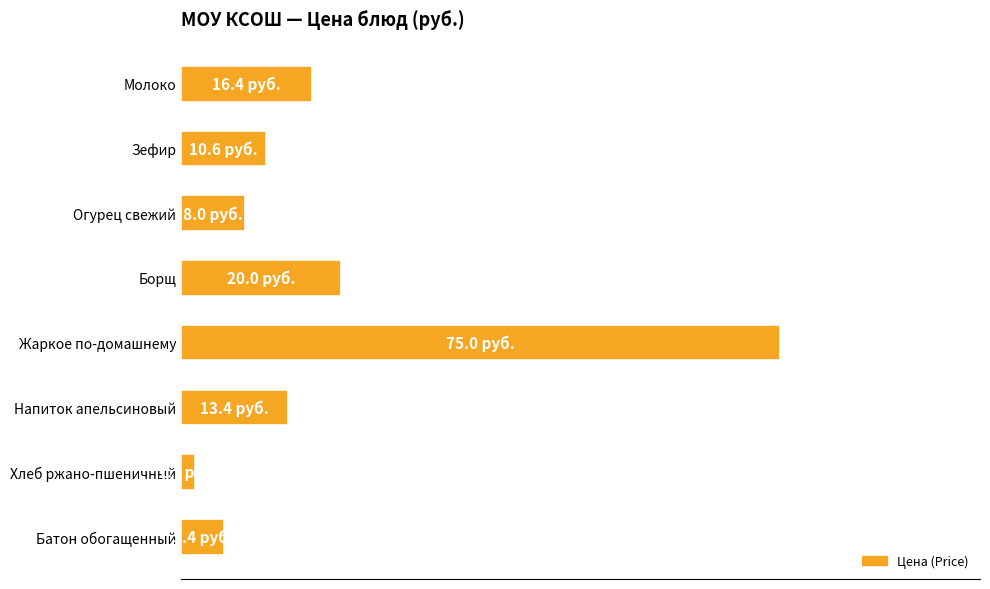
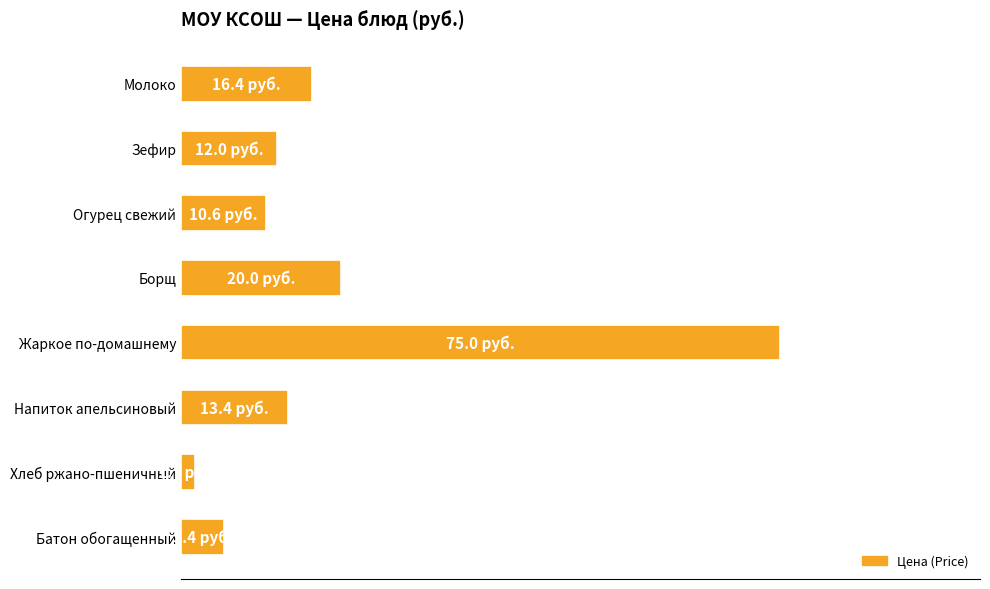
  {
    "Молоко": 16.4,
-   "Зефир": 10.6,
-   "Огурец свежий": 8.0,
+   "Зефир": 12.0,
+   "Огурец свежий": 10.6,
    "Борщ": 20.0,
    "Жаркое по-домашнему": 75.0,
    "Напиток апельсиновый": 13.4,
    "Батон обогащенный": 5.4
  }
